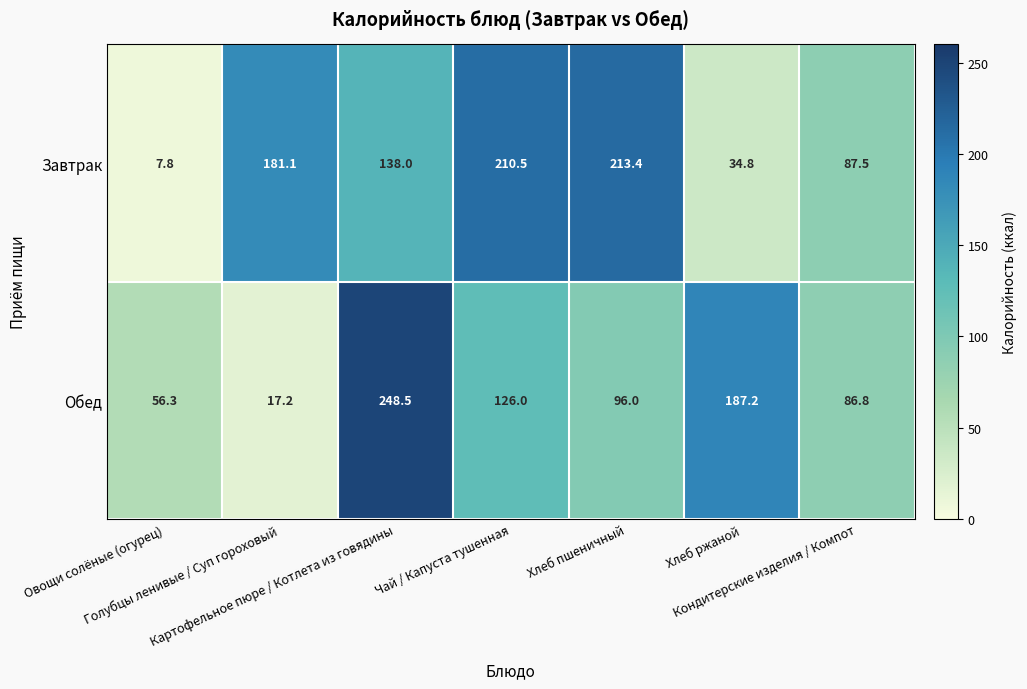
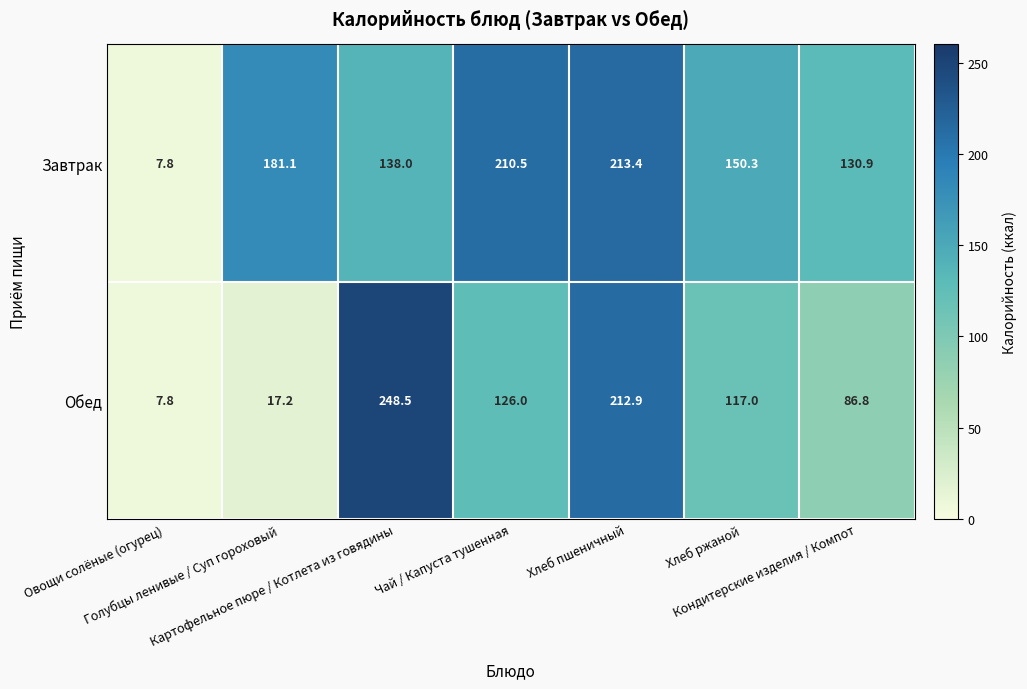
  {
    "Завтрак": {
      "Овощи солёные (огурец)": 7.8,
      "Голубцы ленивые / Суп гороховый": 181.1,
      "Картофельное пюре / Котлета из говядины": 138.0,
      "Чай / Капуста тушенная": 210.5,
      "Хлеб пшеничный": 213.4,
-     "Хлеб ржаной": 34.8,
-     "Кондитерские изделия / Компот": 87.5
+     "Хлеб ржаной": 150.3,
+     "Кондитерские изделия / Компот": 130.9
    },
    "Обед": {
-     "Овощи солёные (огурец)": 56.3,
+     "Овощи солёные (огурец)": 7.8,
      "Голубцы ленивые / Суп гороховый": 17.2,
      "Картофельное пюре / Котлета из говядины": 248.5,
      "Чай / Капуста тушенная": 126.0,
-     "Хлеб пшеничный": 96.0,
-     "Хлеб ржаной": 187.2,
+     "Хлеб пшеничный": 212.9,
+     "Хлеб ржаной": 117.0,
      "Кондитерские изделия / Компот": 86.8
    }
  }
